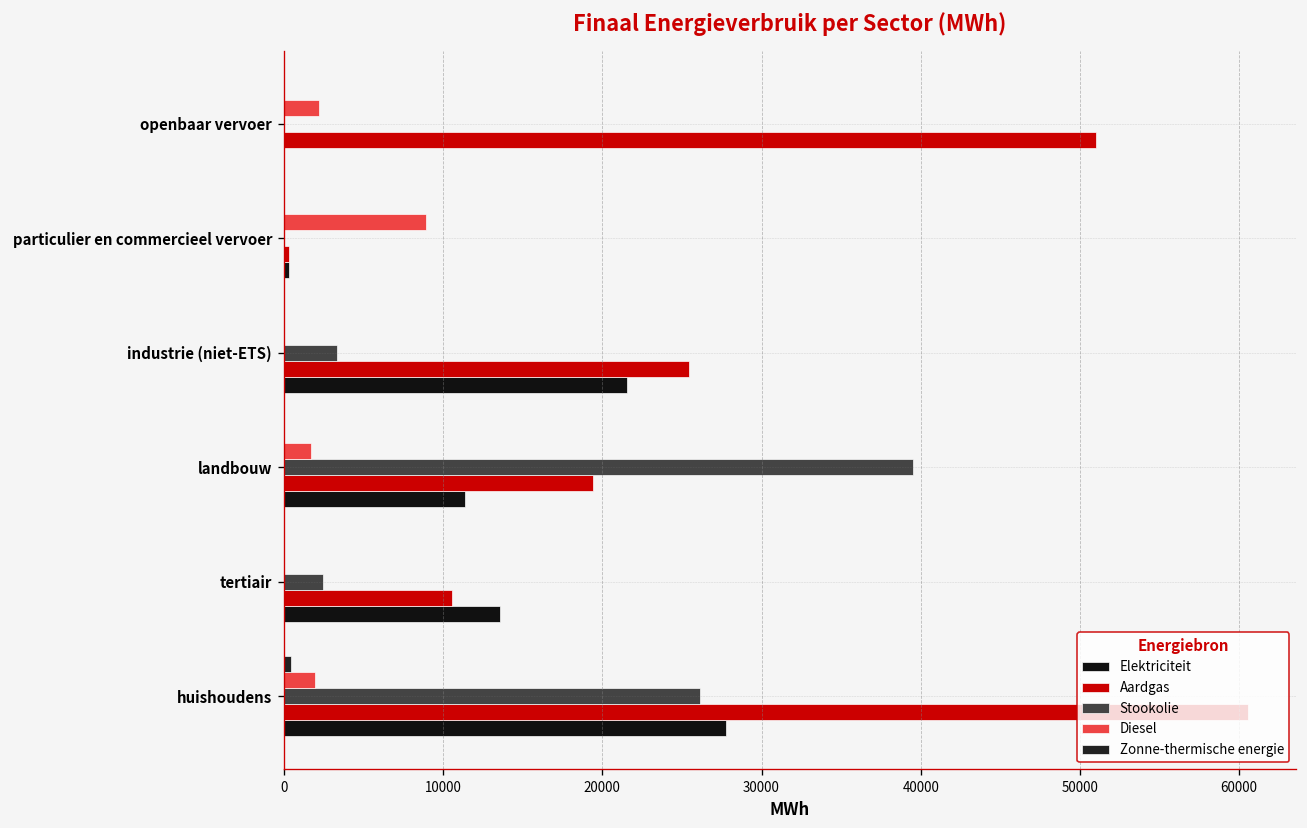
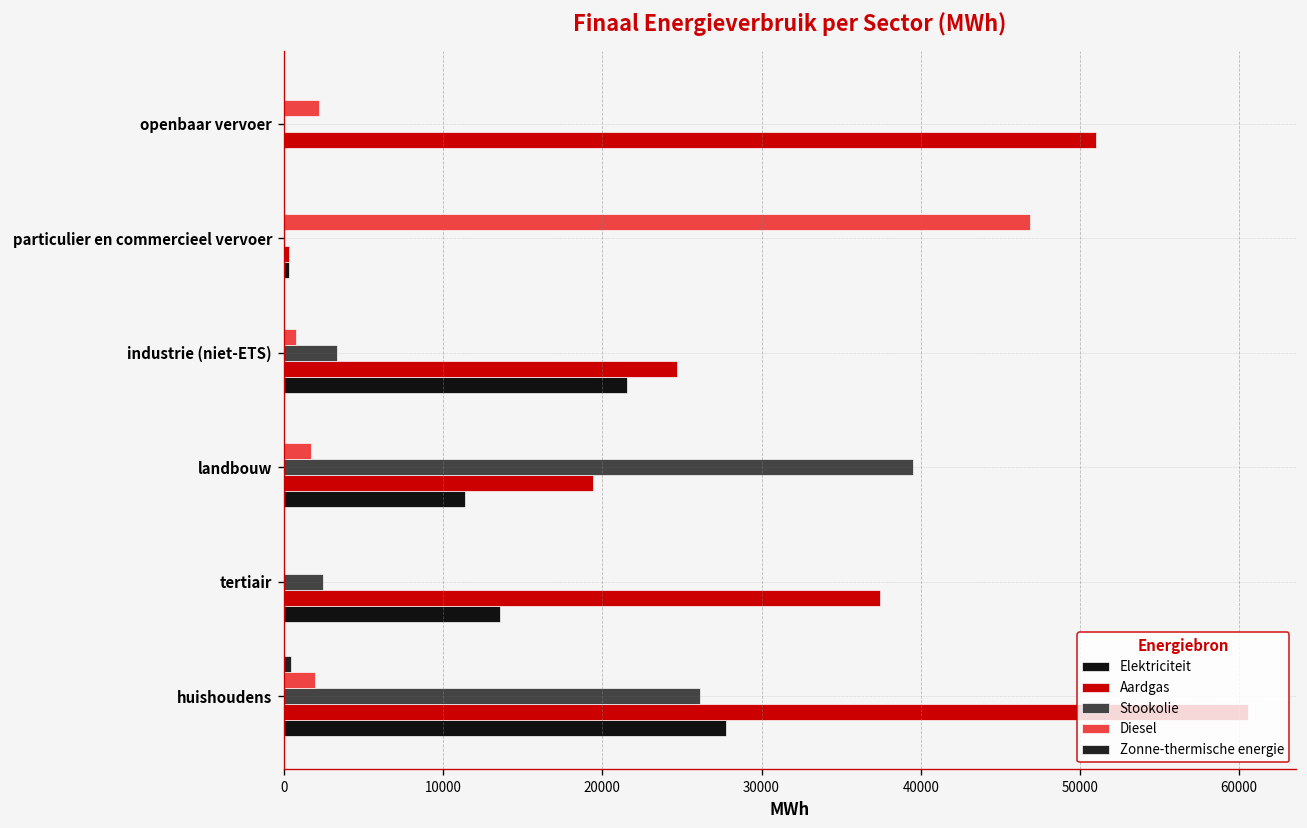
  {
    "Aardgas": {
      "openbaar vervoer": 51000,
      "particulier en commercieel vervoer": 300,
-     "industrie (niet-ETS)": 25400,
+     "industrie (niet-ETS)": 24700,
      "landbouw": 19400,
-     "tertiair": 10600
+     "tertiair": 37400
    },
    "Diesel": {
      "openbaar vervoer": 2200,
-     "particulier en commercieel vervoer": 8900,
-     "industrie (niet-ETS)": 0,
+     "particulier en commercieel vervoer": 46800,
+     "industrie (niet-ETS)": 800,
      "landbouw": 1700,
      "tertiair": 0,
      "huishoudens": 1900
    }
  }
